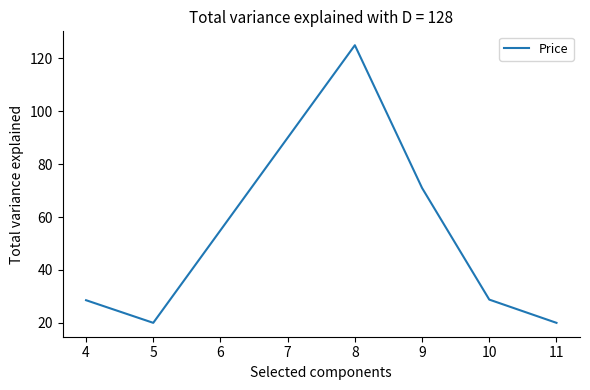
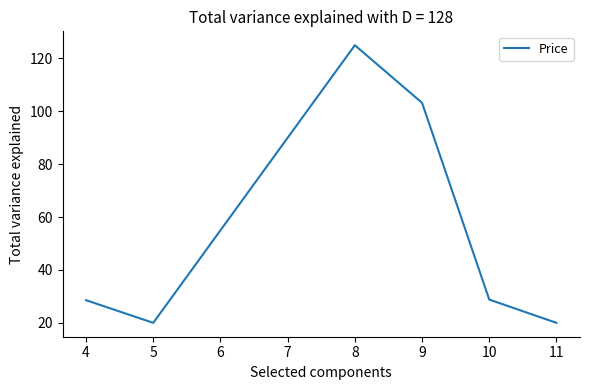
  {
    "4": 29,
    "5": 20,
    "8": 125,
-   "9": 71,
+   "9": 103,
    "10": 29,
    "11": 20
  }
